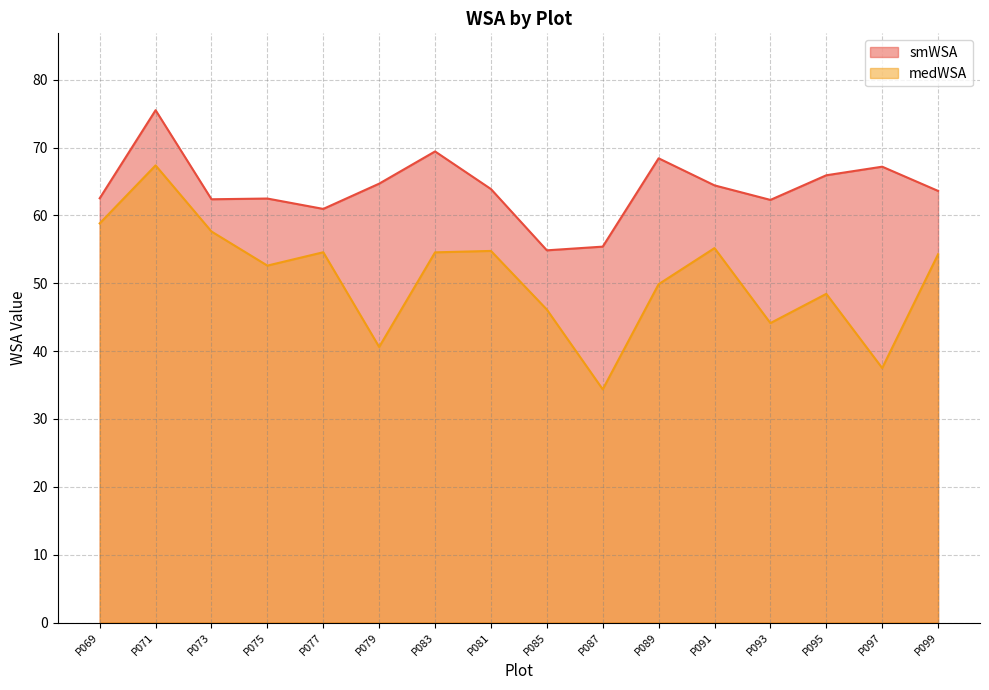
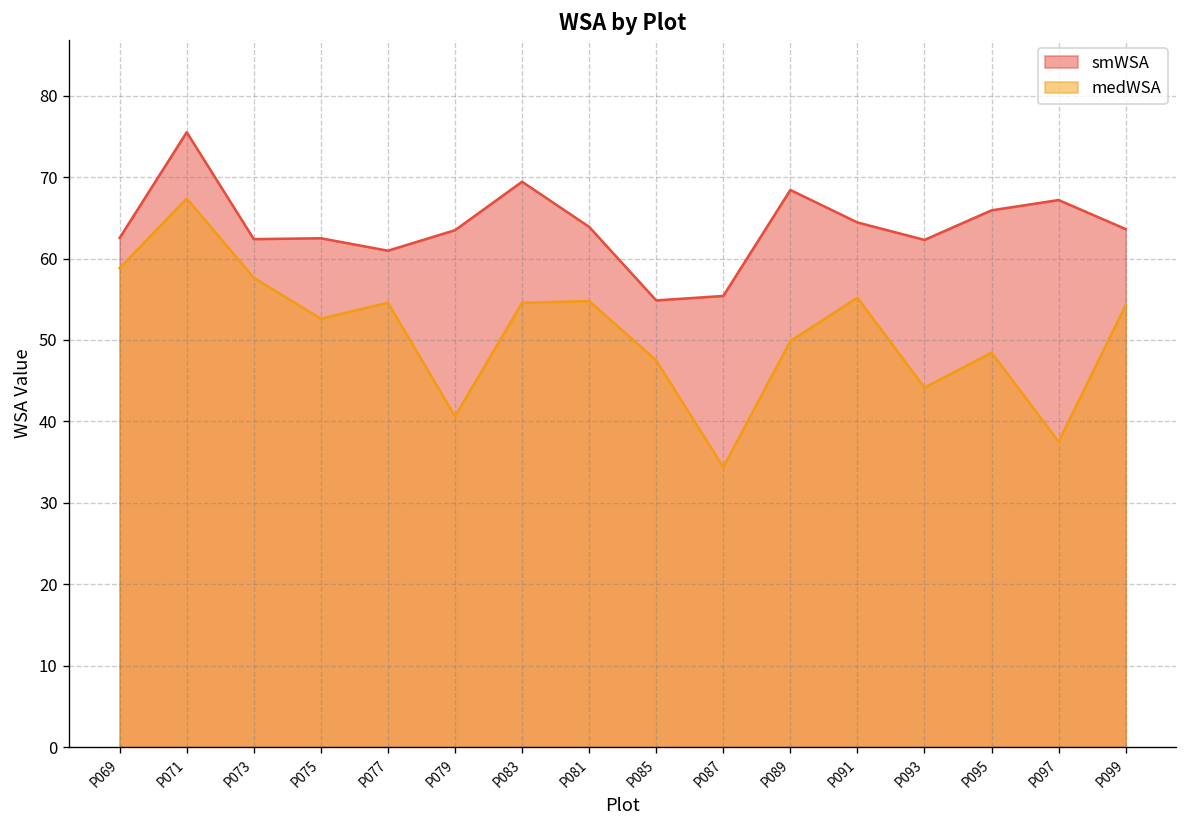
  {
    "smWSA": {
      "P069": 63,
      "P071": 76,
      "P073": 62,
      "P075": 62,
      "P077": 61,
-     "P079": 65,
+     "P079": 63,
      "P083": 69,
      "P081": 64,
      "P085": 55,
      "P087": 55,
      "P089": 68,
      "P091": 64,
      "P093": 62,
      "P095": 66,
      "P097": 67,
      "P099": 64
    },
    "medWSA": {
      "P069": 59,
      "P071": 67,
      "P073": 58,
      "P075": 53,
      "P077": 55,
      "P079": 41,
      "P083": 55,
      "P081": 55,
-     "P085": 46,
+     "P085": 47,
      "P087": 34,
      "P089": 50,
      "P091": 55,
      "P093": 44,
      "P095": 48,
      "P097": 38,
      "P099": 54
    }
  }
